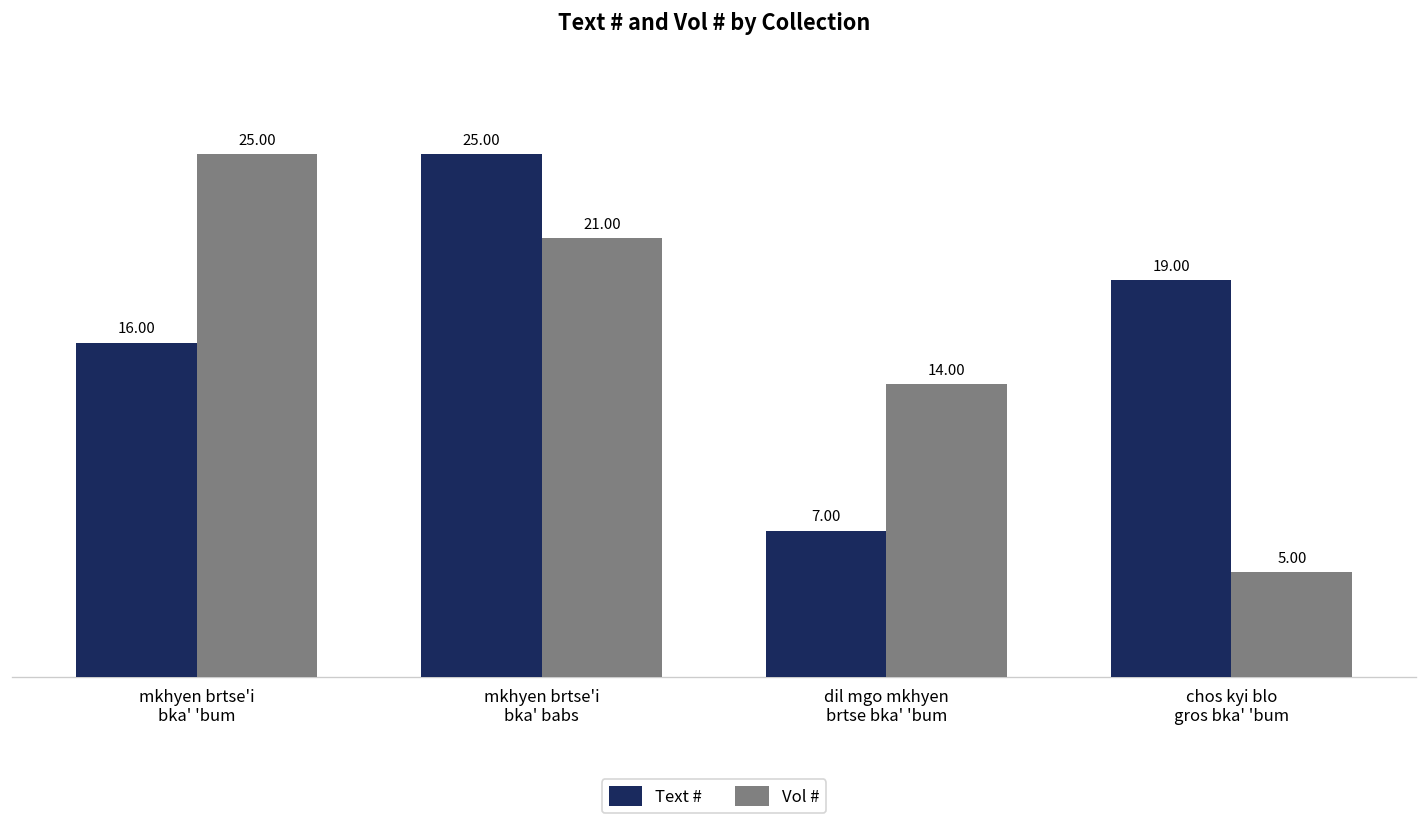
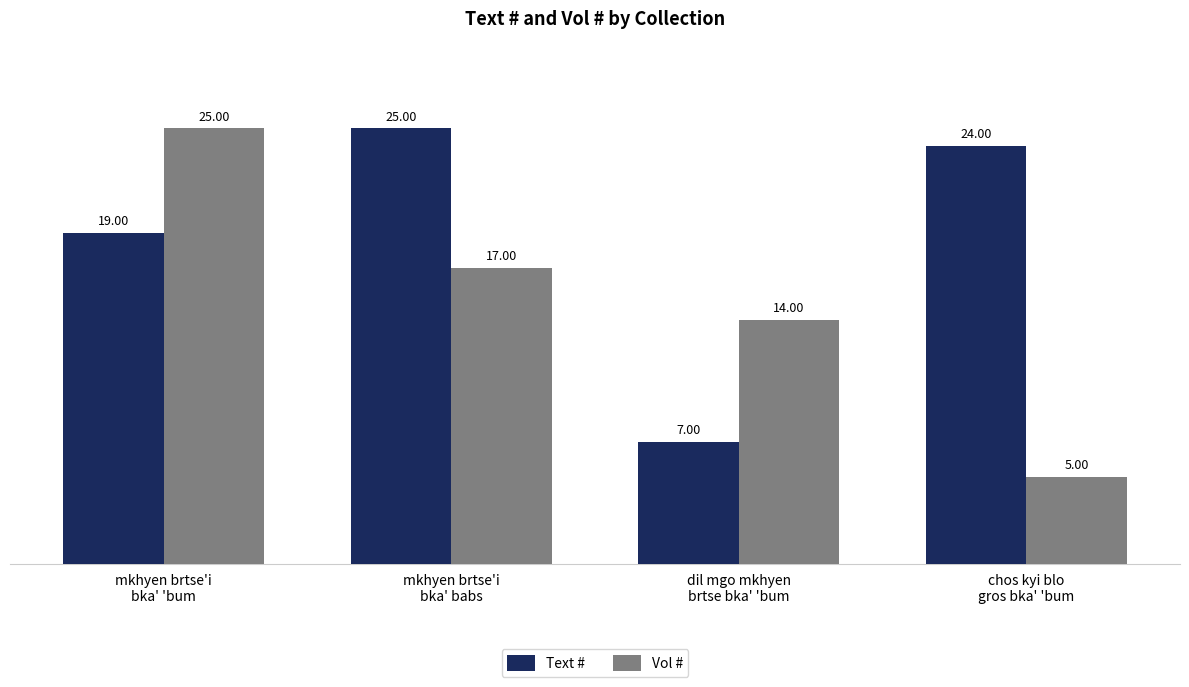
  {
    "Text #": {
-     "mkhyen brtse'i bka' 'bum": 16.00,
+     "mkhyen brtse'i bka' 'bum": 19.00,
      "mkhyen brtse'i bka' babs": 25.00,
      "dil mgo mkhyen brtse bka' 'bum": 7.00,
-     "chos kyi blo gros bka' 'bum": 19.00
+     "chos kyi blo gros bka' 'bum": 24.00
    },
    "Vol #": {
      "mkhyen brtse'i bka' 'bum": 25.00,
-     "mkhyen brtse'i bka' babs": 21.00,
+     "mkhyen brtse'i bka' babs": 17.00,
      "dil mgo mkhyen brtse bka' 'bum": 14.00,
      "chos kyi blo gros bka' 'bum": 5.00
    }
  }
